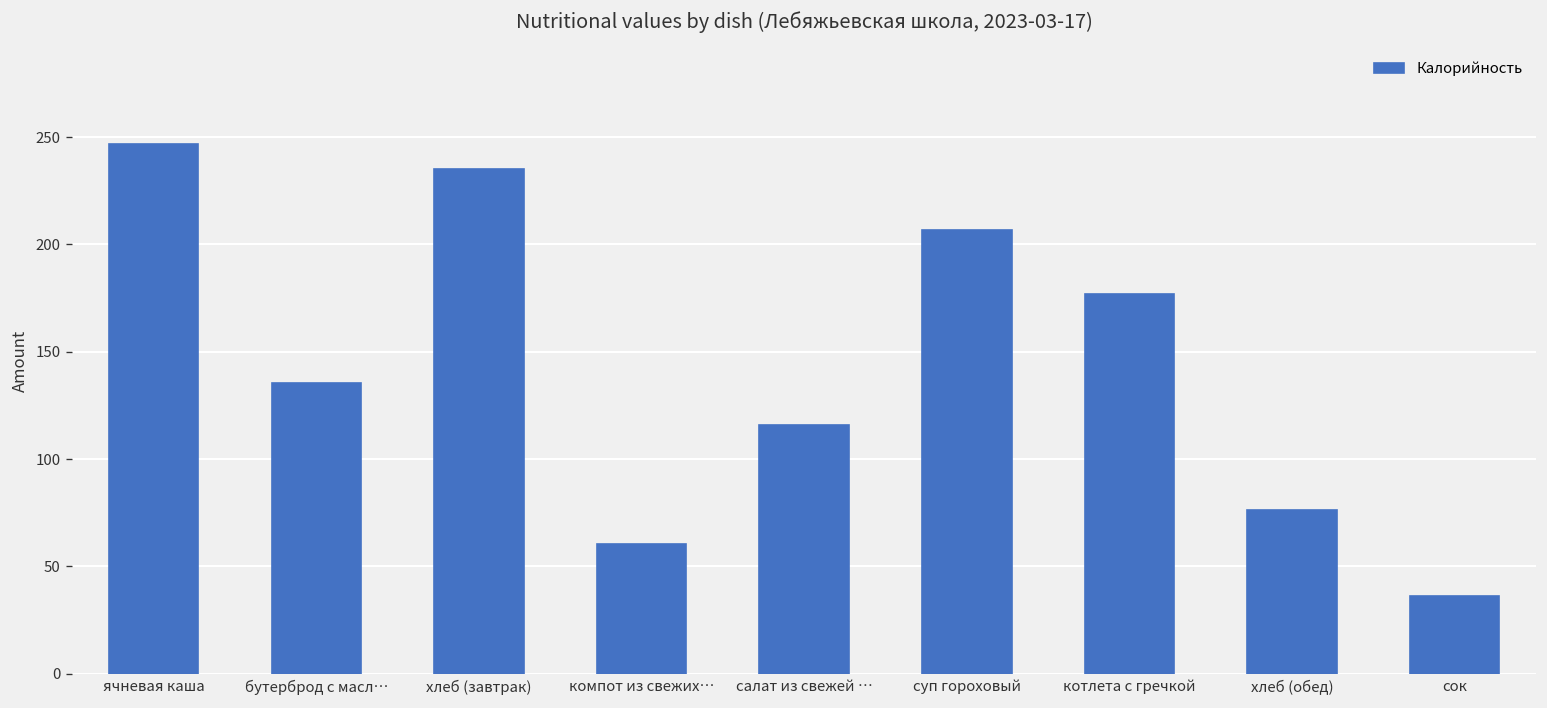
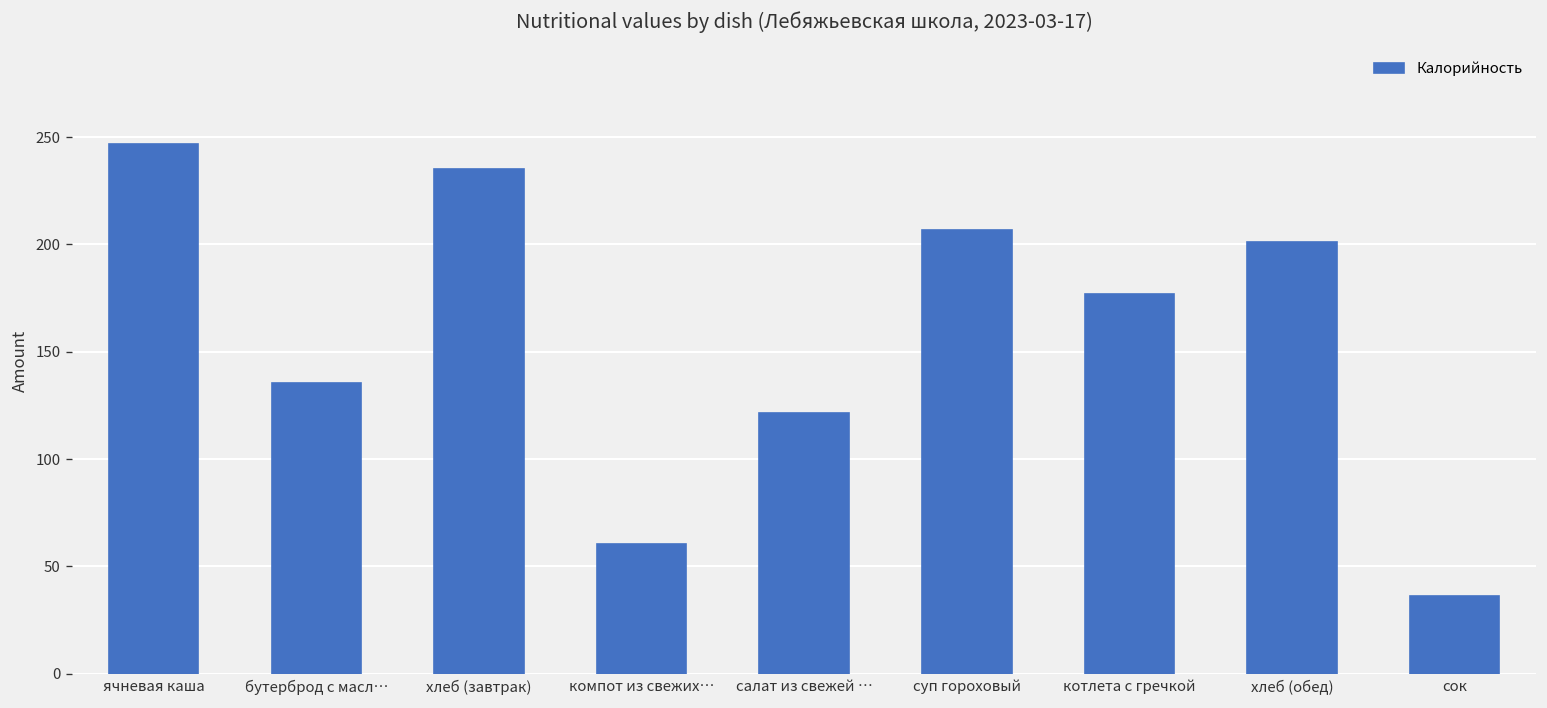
  {
    "ячневая каша": 247,
    "бутерброд с масл…": 136,
    "хлеб (завтрак)": 235,
    "компот из свежих…": 61,
-   "салат из свежей …": 116,
+   "салат из свежей …": 121,
    "суп гороховый": 207,
    "котлета с гречкой": 177,
-   "хлеб (обед)": 76,
+   "хлеб (обед)": 201,
    "сок": 36
  }
